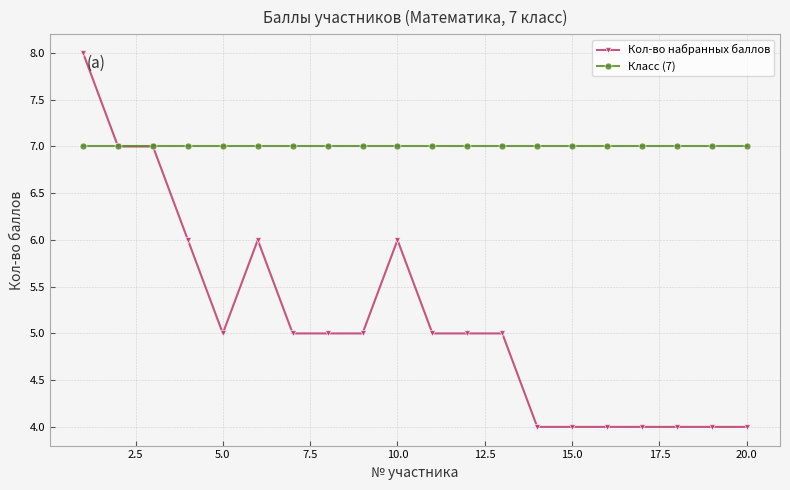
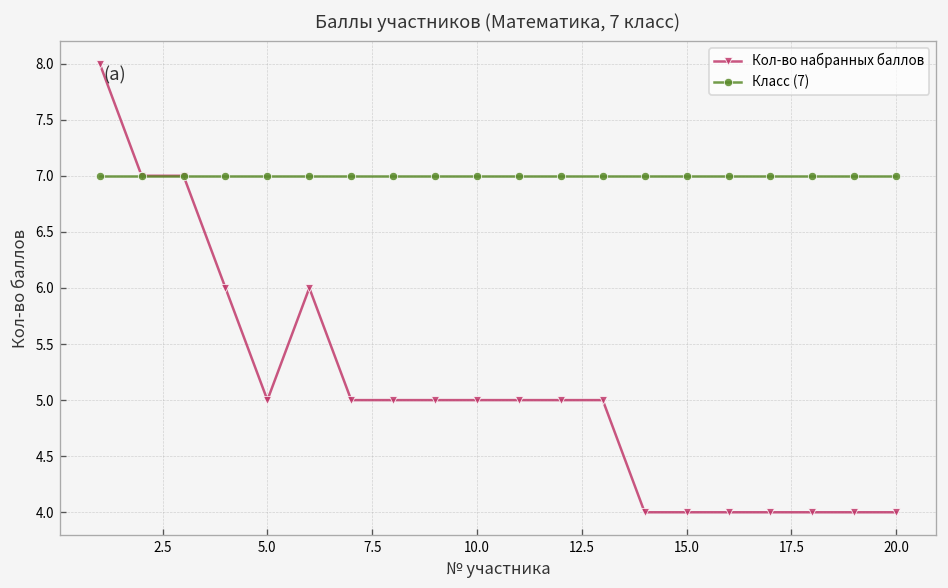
  {
    "Кол-во набранных баллов": {
      "5.0": 5,
-     "10.0": 6,
+     "10.0": 5,
      "15.0": 4,
      "20.0": 4
    },
    "Класс (7)": {
      "5.0": 7,
      "10.0": 7,
      "15.0": 7,
      "20.0": 7
    }
  }
